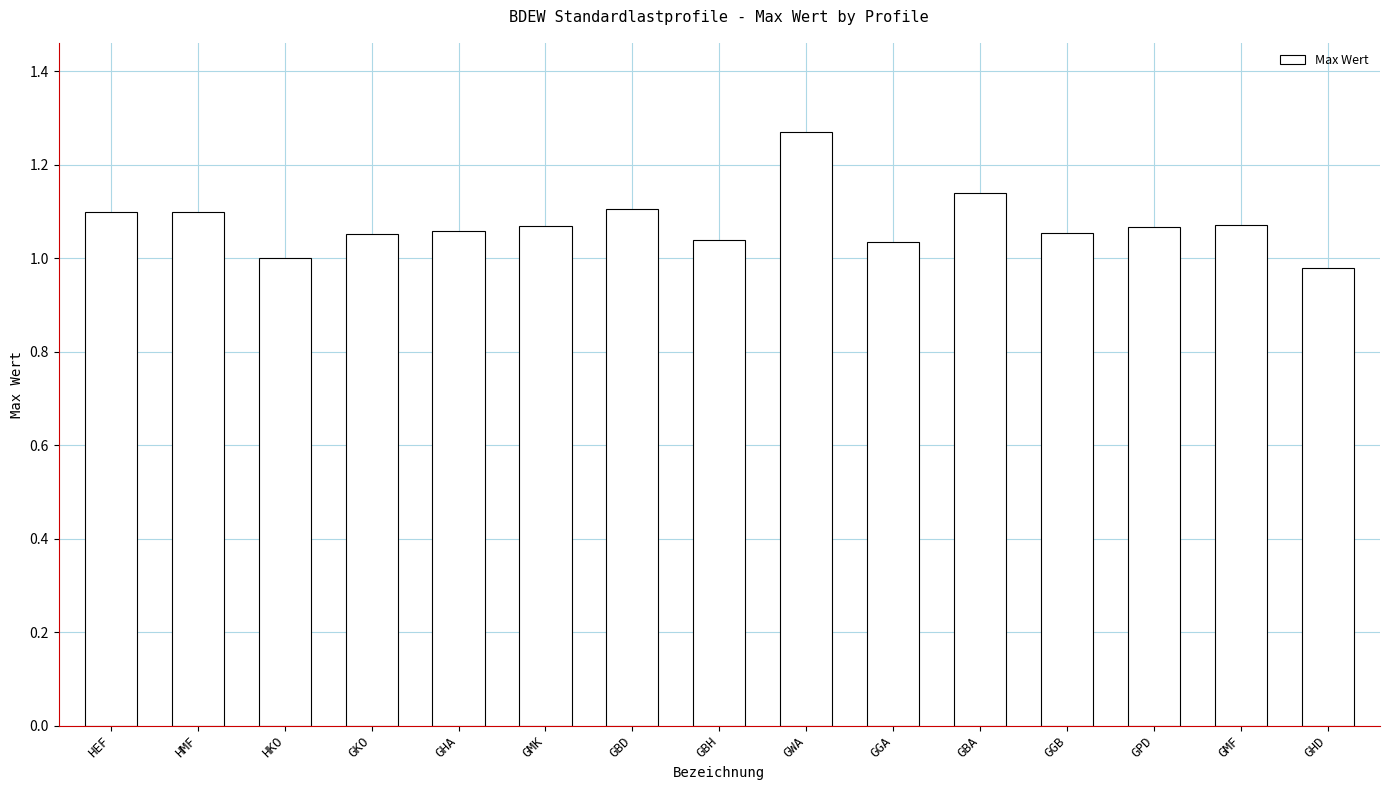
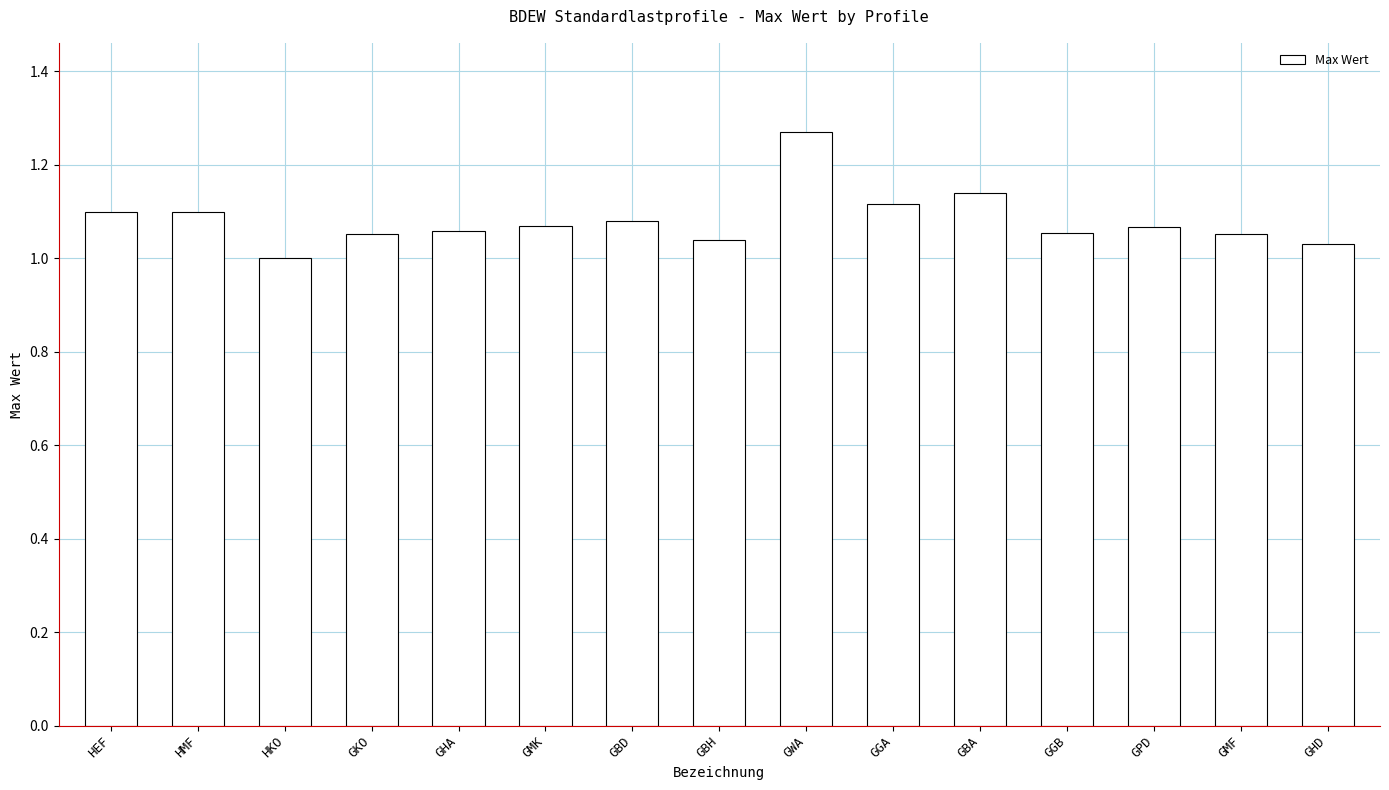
  {
    "HEF": 1.10,
    "HMF": 1.10,
    "HKO": 1.00,
    "GKO": 1.05,
    "GHA": 1.06,
    "GMK": 1.07,
-   "GBD": 1.11,
+   "GBD": 1.08,
    "GBH": 1.04,
    "GWA": 1.27,
-   "GGA": 1.04,
+   "GGA": 1.12,
    "GBA": 1.14,
    "GGB": 1.06,
    "GPD": 1.07,
-   "GMF": 1.07,
-   "GHD": 0.98
+   "GMF": 1.05,
+   "GHD": 1.03
  }
